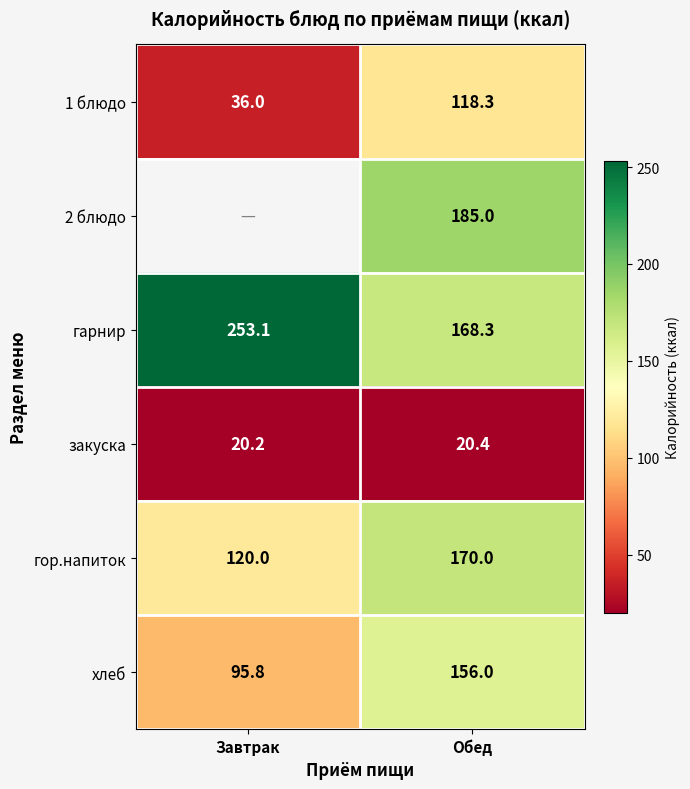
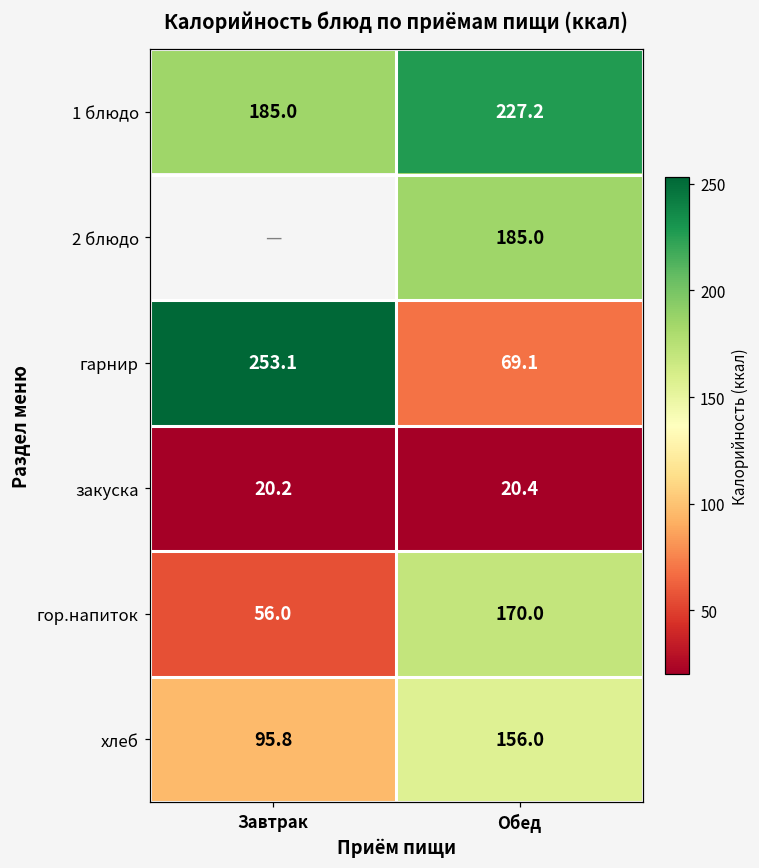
  {
    "1 блюдо": {
-     "Завтрак": 36.0,
-     "Обед": 118.3
+     "Завтрак": 185.0,
+     "Обед": 227.2
    },
    "2 блюдо": {
      "Обед": 185.0
    },
    "гарнир": {
      "Завтрак": 253.1,
-     "Обед": 168.3
+     "Обед": 69.1
    },
    "закуска": {
      "Завтрак": 20.2,
      "Обед": 20.4
    },
    "гор.напиток": {
-     "Завтрак": 120.0,
+     "Завтрак": 56.0,
      "Обед": 170.0
    },
    "хлеб": {
      "Завтрак": 95.8,
      "Обед": 156.0
    }
  }
